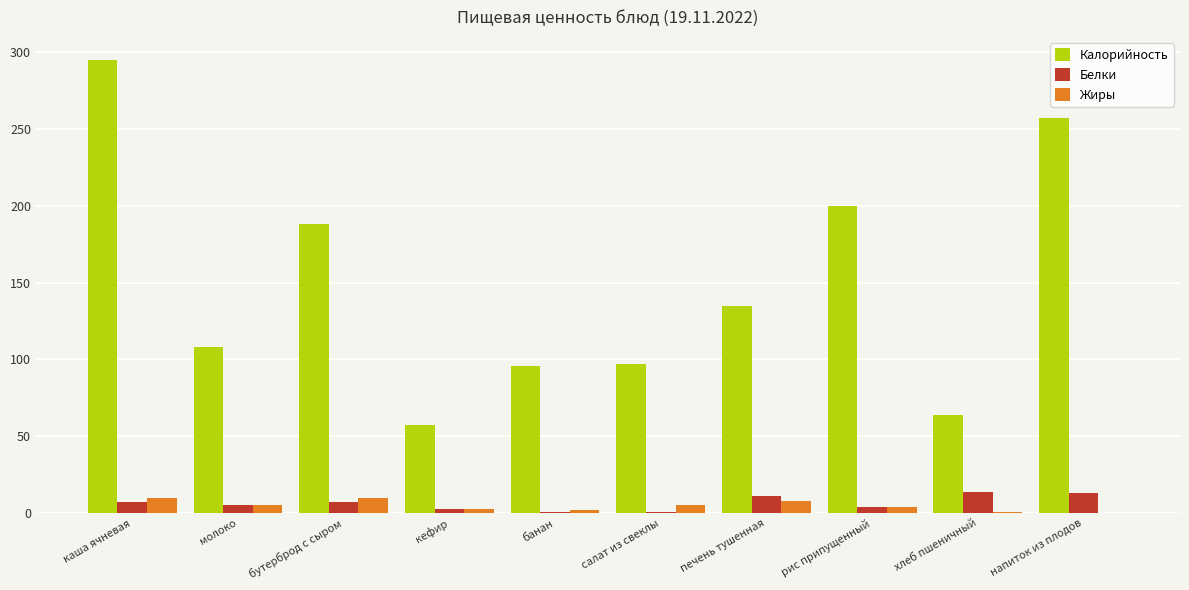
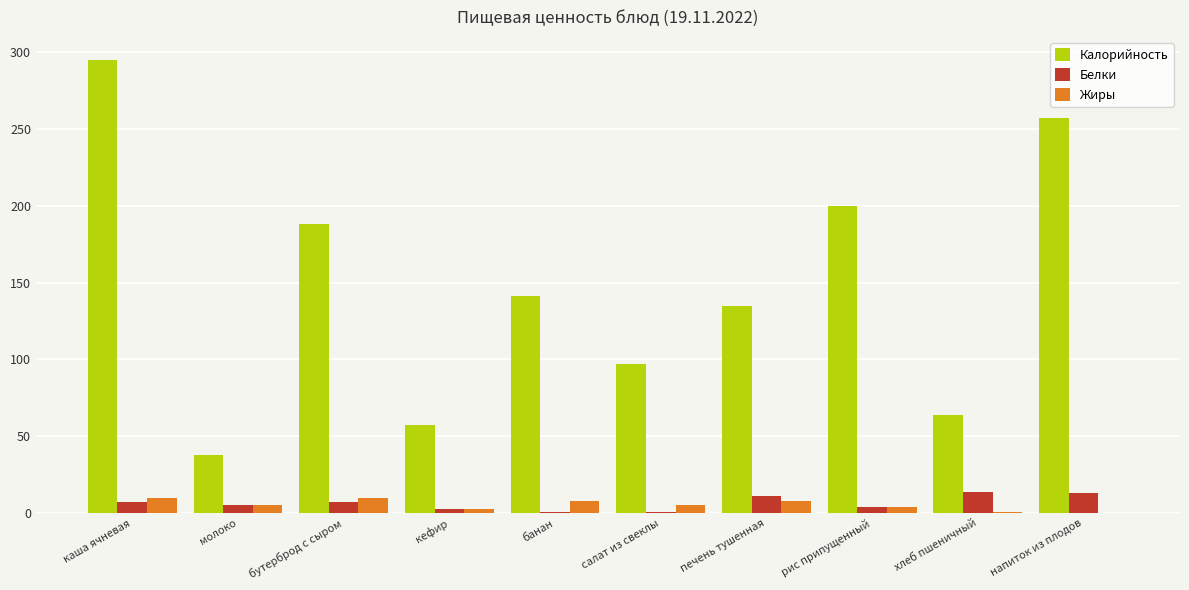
  {
    "Калорийность": {
      "каша ячневая": 295,
-     "молоко": 108,
+     "молоко": 38,
      "бутерброд с сыром": 188,
      "кефир": 57,
-     "банан": 96,
+     "банан": 141,
      "салат из свеклы": 97,
      "печень тушенная": 135,
      "рис припущенный": 200,
      "хлеб пшеничный": 64,
      "напиток из плодов": 257
    },
    "Белки": {
      "каша ячневая": 7,
      "молоко": 5,
      "бутерброд с сыром": 7,
      "кефир": 3,
      "печень тушенная": 11,
      "рис припущенный": 4,
      "хлеб пшеничный": 14,
      "напиток из плодов": 13
    },
    "Жиры": {
      "каша ячневая": 10,
      "молоко": 5,
      "бутерброд с сыром": 10,
      "кефир": 3,
-     "банан": 2,
+     "банан": 8,
      "салат из свеклы": 5,
      "печень тушенная": 8,
      "рис припущенный": 4,
      "напиток из плодов": 0
    }
  }
